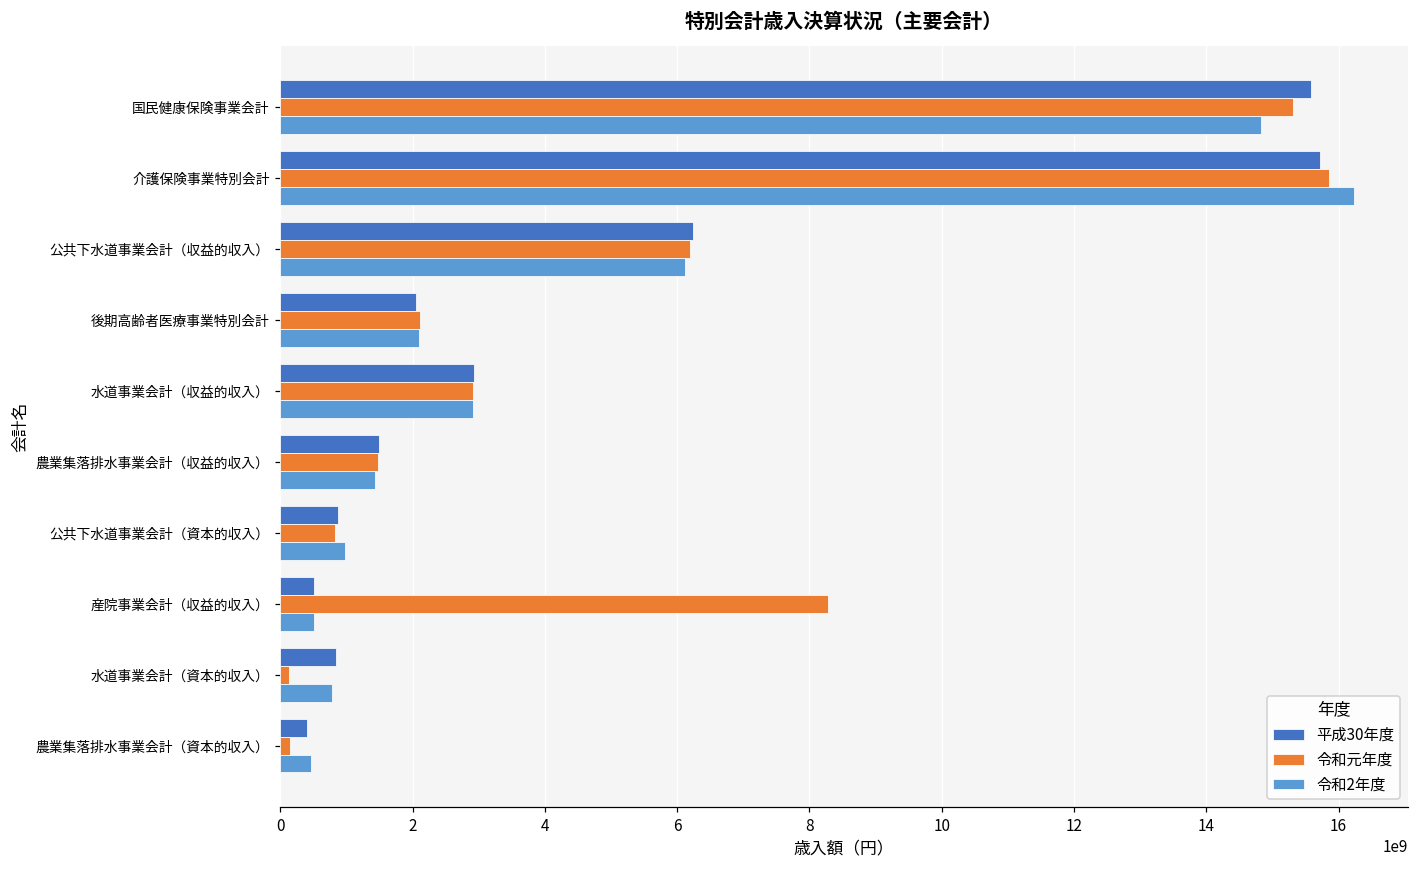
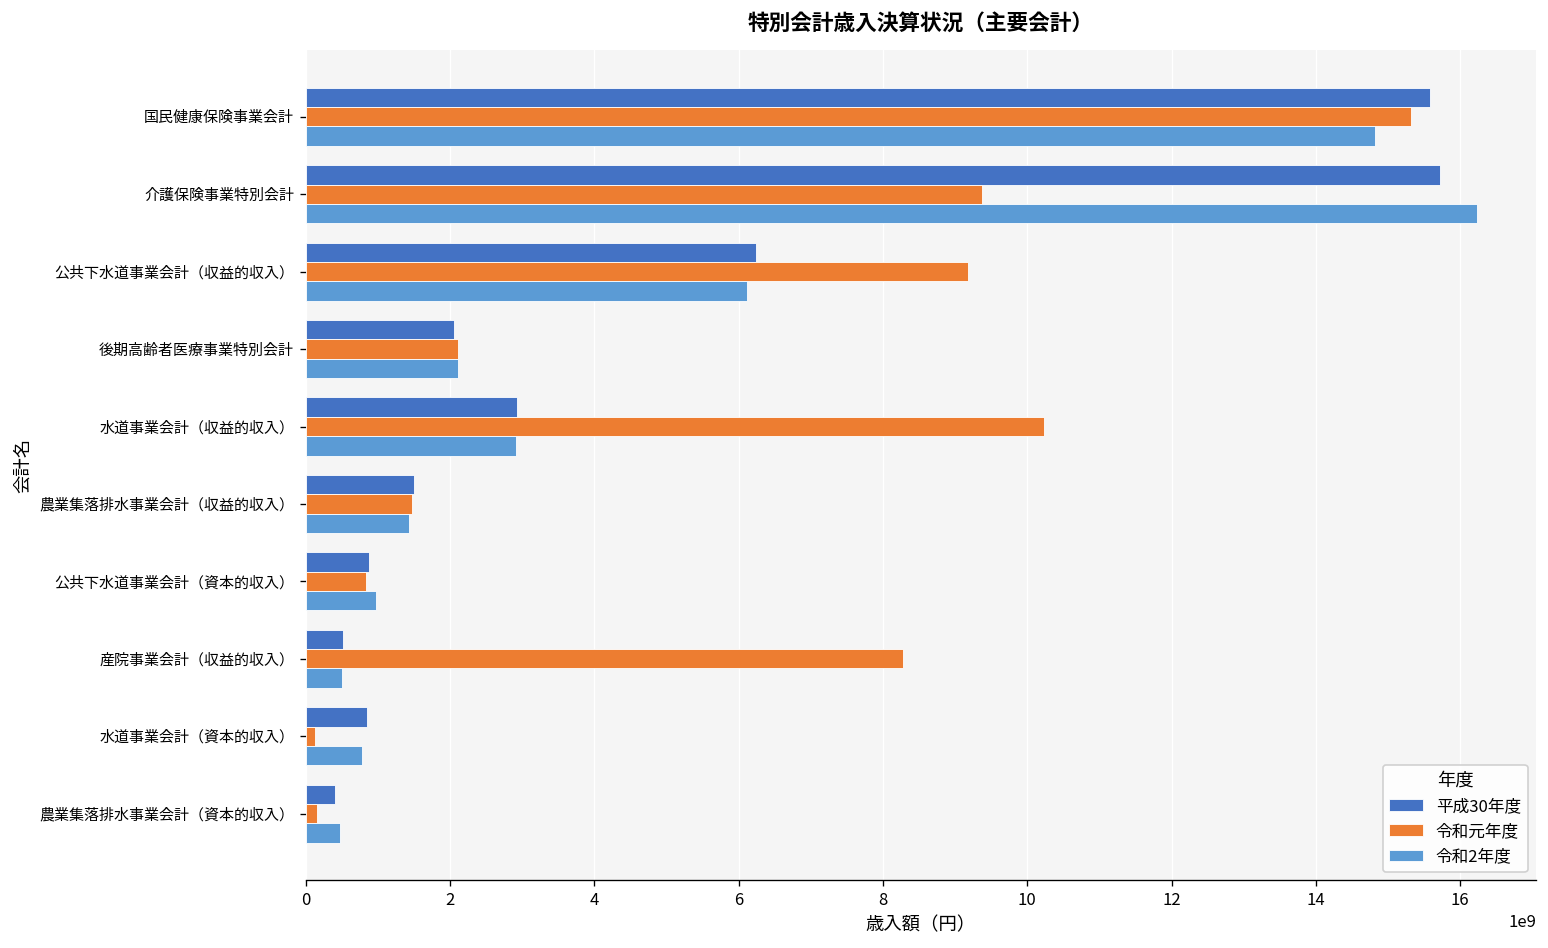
  {
    "令和元年度": {
      "国民健康保険事業会計": 15300000000,
-     "介護保険事業特別会計": 15900000000,
-     "公共下水道事業会計（収益的収入）": 6200000000,
+     "介護保険事業特別会計": 9400000000,
+     "公共下水道事業会計（収益的収入）": 9200000000,
      "後期高齢者医療事業特別会計": 2100000000,
-     "水道事業会計（収益的収入）": 2900000000,
+     "水道事業会計（収益的収入）": 10200000000,
      "農業集落排水事業会計（収益的収入）": 1500000000,
      "公共下水道事業会計（資本的収入）": 800000000,
      "産院事業会計（収益的収入）": 8300000000,
      "水道事業会計（資本的収入）": 100000000,
      "農業集落排水事業会計（資本的収入）": 200000000
    }
  }
